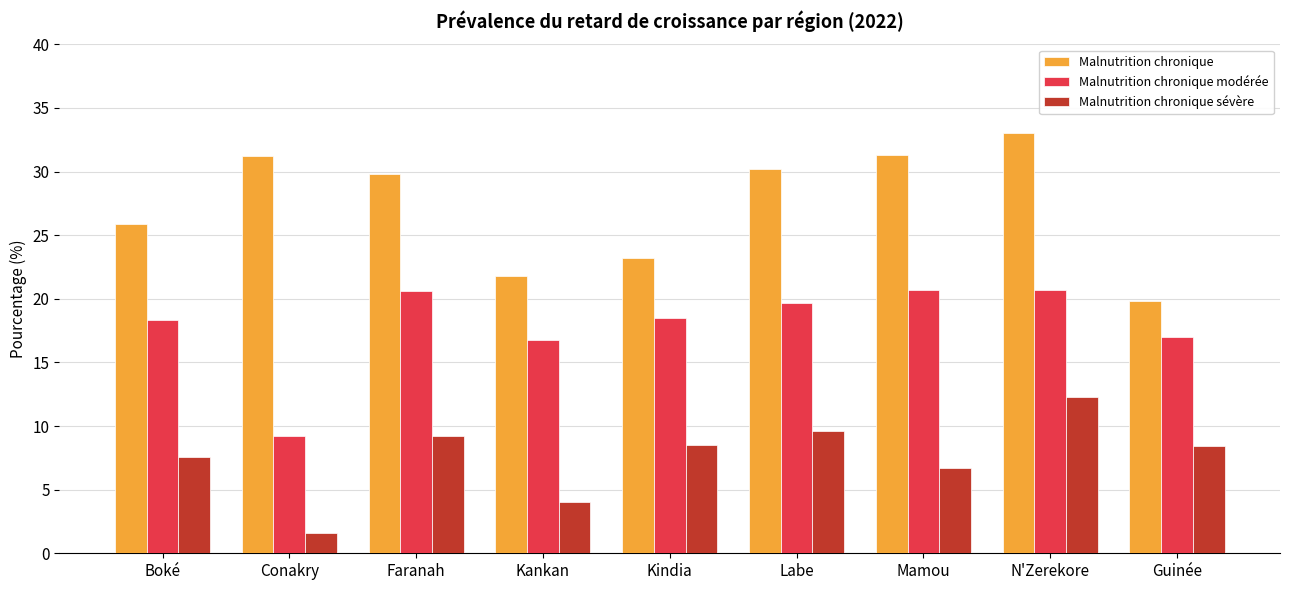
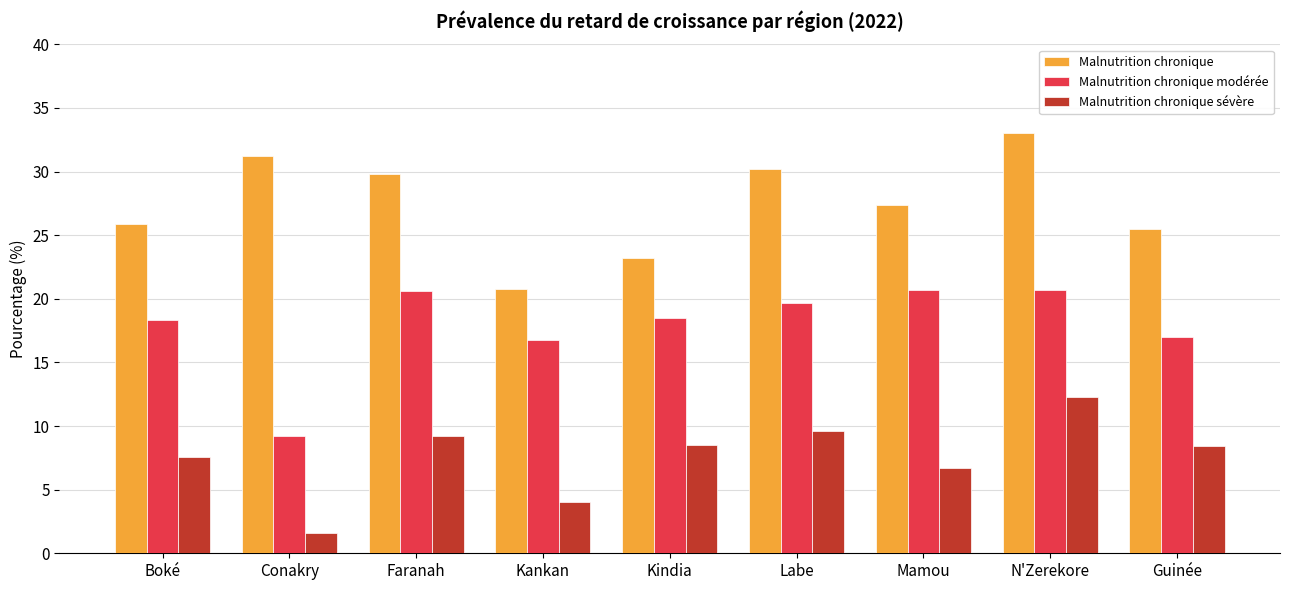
  {
    "Malnutrition chronique": {
      "Boké": 25.9,
      "Conakry": 31.2,
      "Faranah": 29.8,
-     "Kankan": 21.8,
+     "Kankan": 20.8,
      "Kindia": 23.2,
      "Labe": 30.2,
-     "Mamou": 31.3,
+     "Mamou": 27.4,
      "N'Zerekore": 33.0,
-     "Guinée": 19.8
+     "Guinée": 25.5
    }
  }
